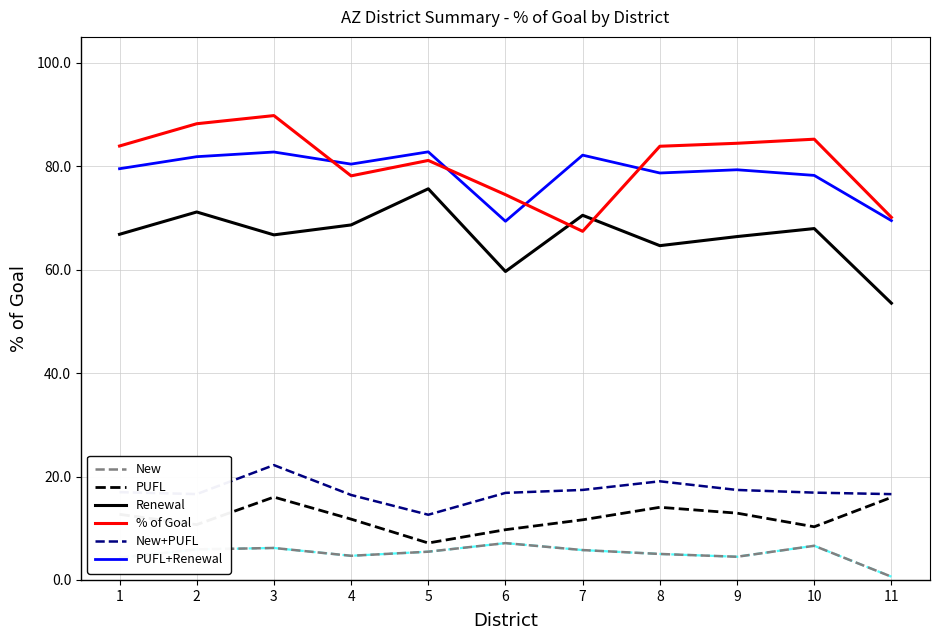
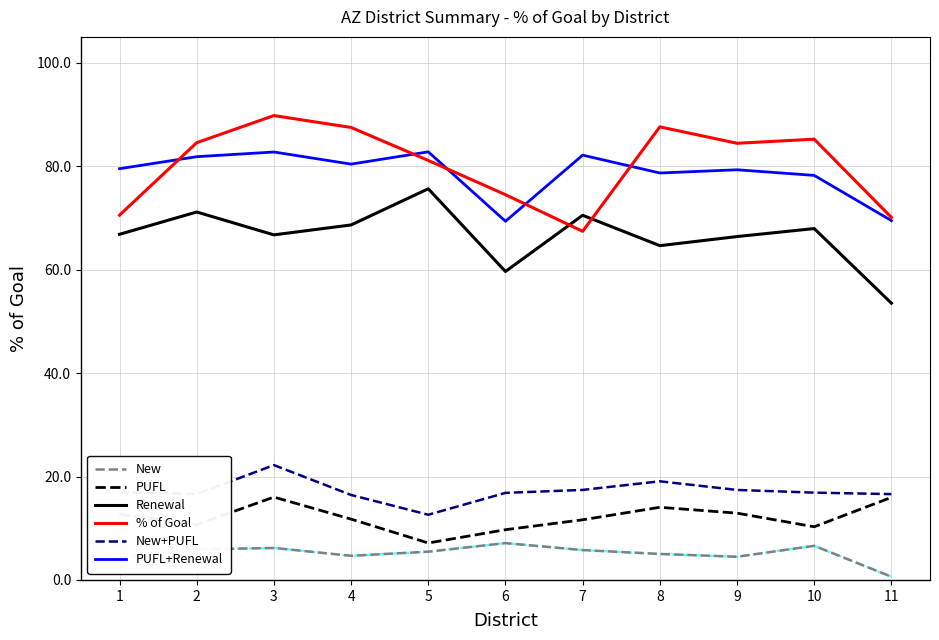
  {
    "New": {
      "3": 6,
      "4": 5,
      "5": 5,
      "6": 7,
      "7": 6,
      "8": 5,
      "9": 4,
      "10": 7,
      "11": 1
    },
    "% of Goal": {
-     "1": 84,
-     "2": 88,
+     "1": 71,
+     "2": 85,
      "3": 90,
-     "4": 78,
+     "4": 87,
      "5": 81,
      "6": 74,
      "7": 67,
-     "8": 84,
+     "8": 88,
      "9": 84,
      "10": 85,
      "11": 70
    },
    "New+PUFL": {
      "3": 22,
      "4": 16,
      "5": 13,
      "6": 17,
      "7": 17,
      "8": 19,
      "9": 17,
      "10": 17,
      "11": 17
    },
    "PUFL+Renewal": {
      "1": 80,
      "2": 82,
      "3": 83,
      "4": 80,
      "5": 83,
      "6": 69,
      "7": 82,
      "8": 79,
      "9": 79,
      "10": 78,
      "11": 69
    }
  }
